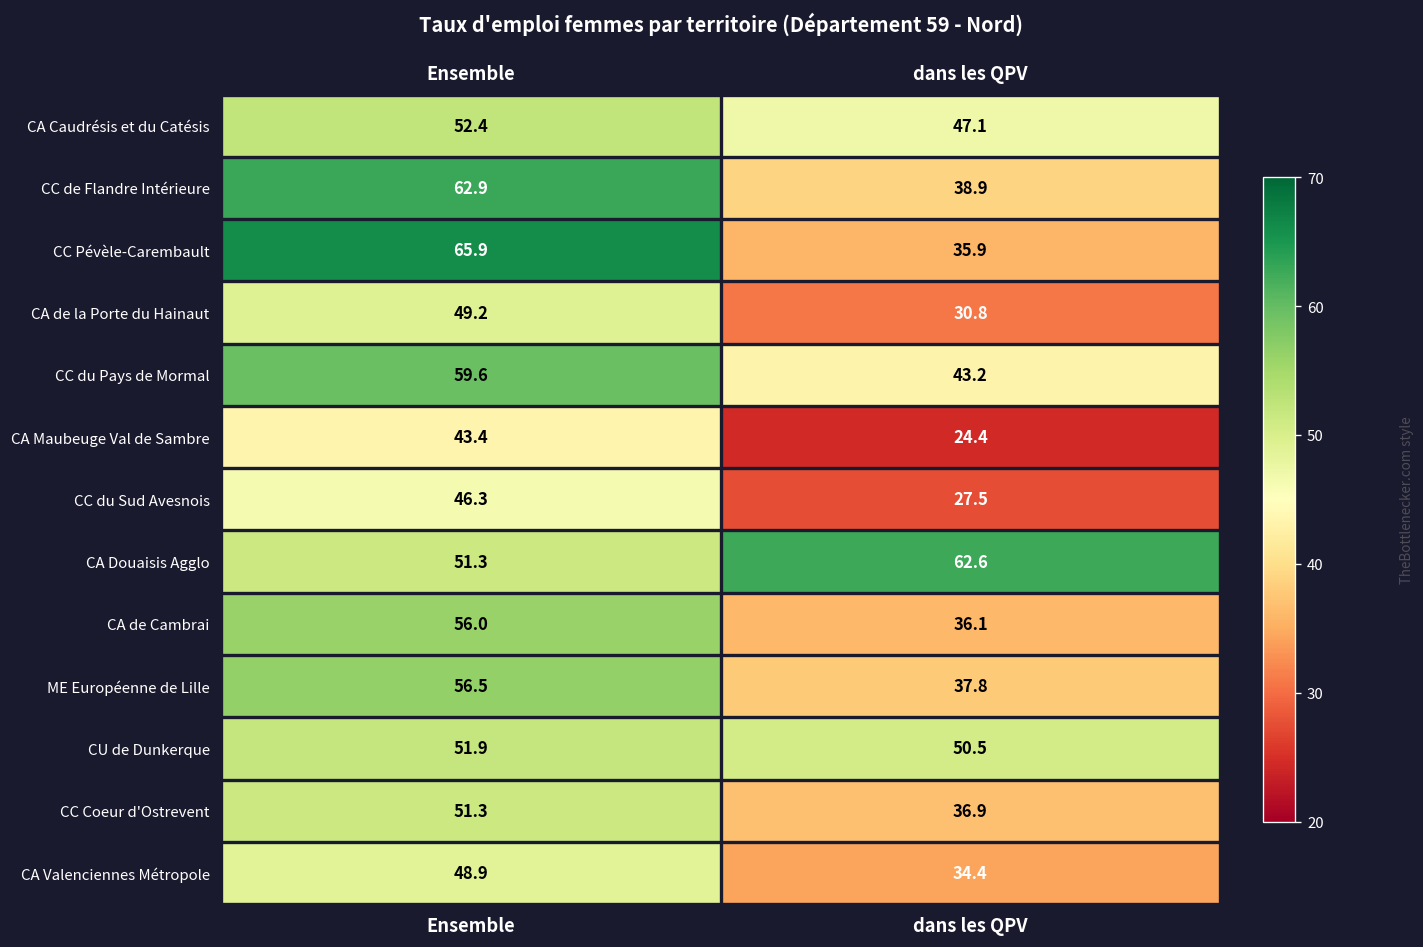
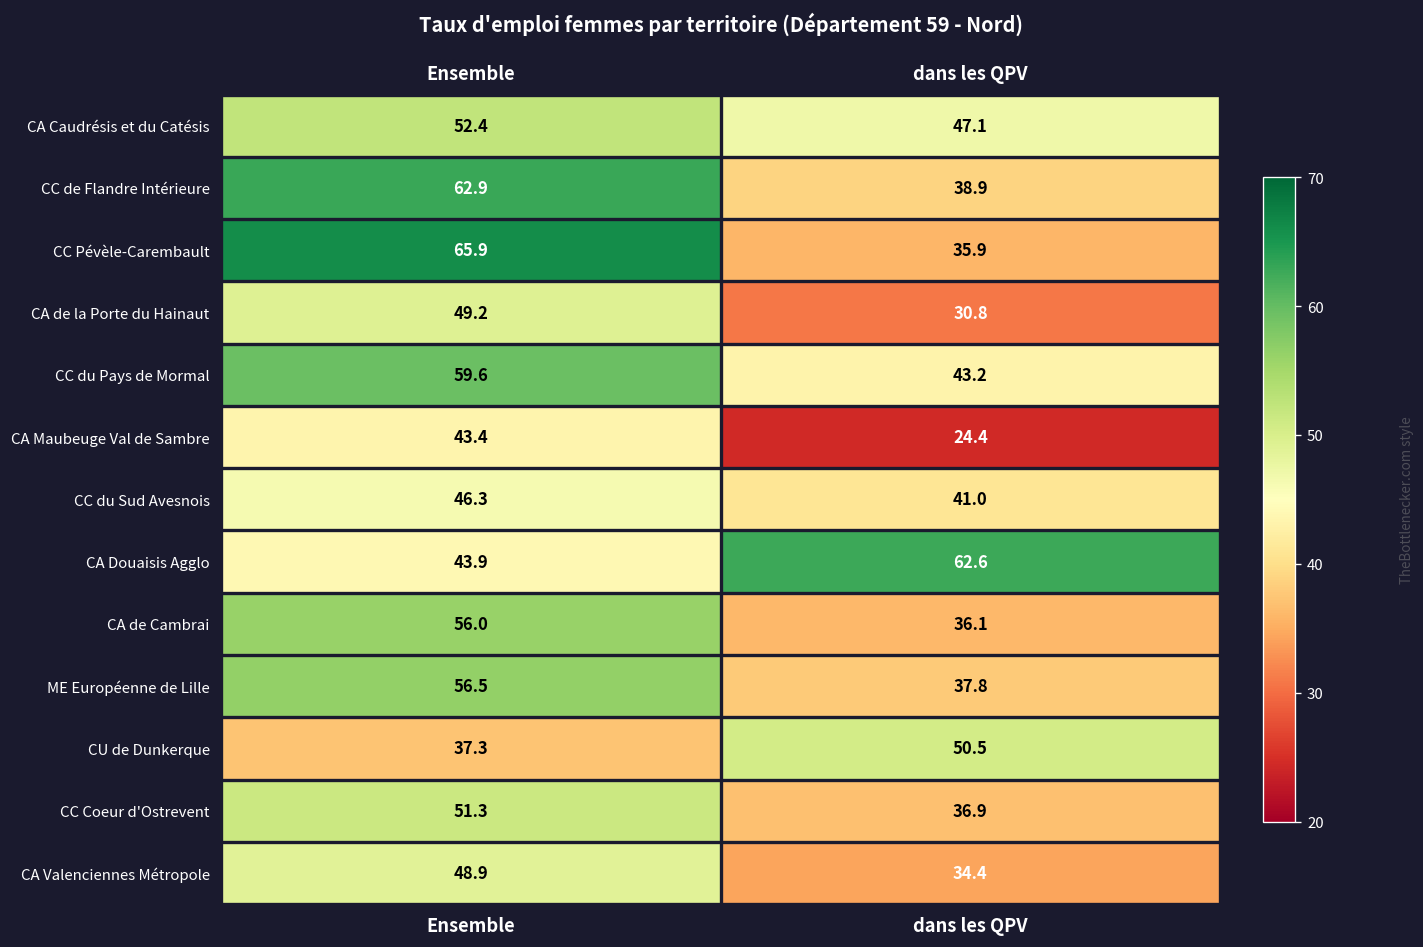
  {
    "CA Caudrésis et du Catésis": {
      "Ensemble": 52.4,
      "dans les QPV": 47.1
    },
    "CC de Flandre Intérieure": {
      "Ensemble": 62.9,
      "dans les QPV": 38.9
    },
    "CC Pévèle-Carembault": {
      "Ensemble": 65.9,
      "dans les QPV": 35.9
    },
    "CA de la Porte du Hainaut": {
      "Ensemble": 49.2,
      "dans les QPV": 30.8
    },
    "CC du Pays de Mormal": {
      "Ensemble": 59.6,
      "dans les QPV": 43.2
    },
    "CA Maubeuge Val de Sambre": {
      "Ensemble": 43.4,
      "dans les QPV": 24.4
    },
    "CC du Sud Avesnois": {
      "Ensemble": 46.3,
-     "dans les QPV": 27.5
+     "dans les QPV": 41.0
    },
    "CA Douaisis Agglo": {
-     "Ensemble": 51.3,
+     "Ensemble": 43.9,
      "dans les QPV": 62.6
    },
    "CA de Cambrai": {
      "Ensemble": 56.0,
      "dans les QPV": 36.1
    },
    "ME Européenne de Lille": {
      "Ensemble": 56.5,
      "dans les QPV": 37.8
    },
    "CU de Dunkerque": {
-     "Ensemble": 51.9,
+     "Ensemble": 37.3,
      "dans les QPV": 50.5
    },
    "CC Coeur d'Ostrevent": {
      "Ensemble": 51.3,
      "dans les QPV": 36.9
    },
    "CA Valenciennes Métropole": {
      "Ensemble": 48.9,
      "dans les QPV": 34.4
    }
  }
